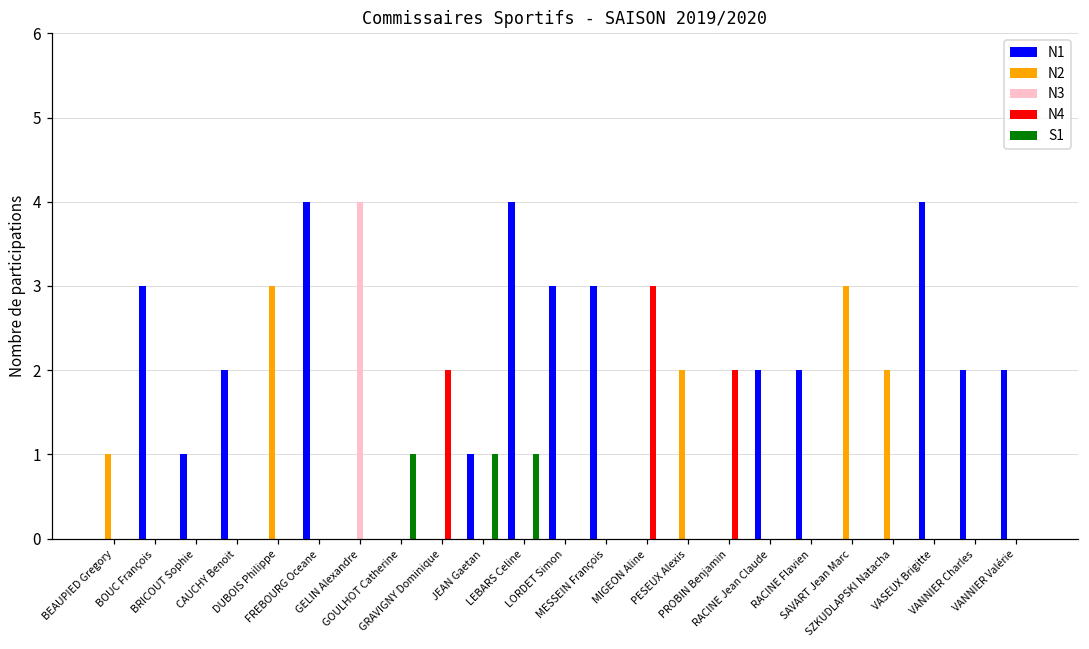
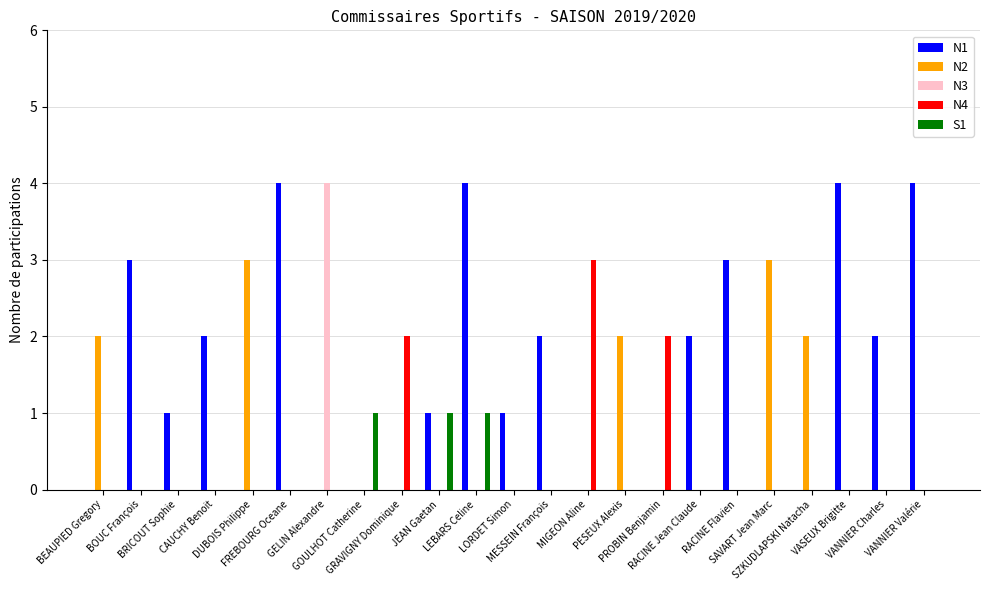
  {
    "N1": {
      "BEAUPIED Gregory": 0,
      "BOUC François": 3,
      "BRICOUT Sophie": 1,
      "CAUCHY Benoit": 2,
      "DUBOIS Philippe": 0,
      "FREBOURG Oceane": 4,
      "GELIN Alexandre": 0,
      "GOULHOT Catherine": 0,
      "GRAVIGNY Dominique": 0,
      "JEAN Gaetan": 1,
      "LEBARS Celine": 4,
-     "LORDET Simon": 3,
-     "MESSEIN François": 3,
+     "LORDET Simon": 1,
+     "MESSEIN François": 2,
      "MIGEON Aline": 0,
      "PESEUX Alexis": 0,
      "PROBIN Benjamin": 0,
      "RACINE Jean Claude": 2,
-     "RACINE Flavien": 2,
+     "RACINE Flavien": 3,
      "SAVART Jean Marc": 0,
      "SZKUDLAPSKI Natacha": 0,
      "VASEUX Brigitte": 4,
      "VANNIER Charles": 2,
-     "VANNIER Valérie": 2
+     "VANNIER Valérie": 4
    },
    "N2": {
-     "BEAUPIED Gregory": 1,
+     "BEAUPIED Gregory": 2,
      "BOUC François": 0,
      "BRICOUT Sophie": 0,
      "CAUCHY Benoit": 0,
      "DUBOIS Philippe": 3,
      "FREBOURG Oceane": 0,
      "GELIN Alexandre": 0,
      "GOULHOT Catherine": 0,
      "GRAVIGNY Dominique": 0,
      "JEAN Gaetan": 0,
      "LEBARS Celine": 0,
      "LORDET Simon": 0,
      "MESSEIN François": 0,
      "MIGEON Aline": 0,
      "PESEUX Alexis": 2,
      "PROBIN Benjamin": 0,
      "RACINE Jean Claude": 0,
      "RACINE Flavien": 0,
      "SAVART Jean Marc": 3,
      "SZKUDLAPSKI Natacha": 2,
      "VASEUX Brigitte": 0,
      "VANNIER Charles": 0,
      "VANNIER Valérie": 0
    },
    "N3": {
      "BEAUPIED Gregory": 0,
      "BOUC François": 0,
      "BRICOUT Sophie": 0,
      "CAUCHY Benoit": 0,
      "DUBOIS Philippe": 0,
      "FREBOURG Oceane": 0,
      "GELIN Alexandre": 4,
      "GOULHOT Catherine": 0,
      "GRAVIGNY Dominique": 0,
      "JEAN Gaetan": 0,
      "LEBARS Celine": 0,
      "LORDET Simon": 0,
      "MESSEIN François": 0,
      "MIGEON Aline": 0,
      "PESEUX Alexis": 0,
      "PROBIN Benjamin": 0,
      "RACINE Jean Claude": 0,
      "RACINE Flavien": 0,
      "SAVART Jean Marc": 0,
      "SZKUDLAPSKI Natacha": 0,
      "VASEUX Brigitte": 0,
      "VANNIER Charles": 0,
      "VANNIER Valérie": 0
    },
    "N4": {
      "BEAUPIED Gregory": 0,
      "BOUC François": 0,
      "BRICOUT Sophie": 0,
      "CAUCHY Benoit": 0,
      "DUBOIS Philippe": 0,
      "FREBOURG Oceane": 0,
      "GELIN Alexandre": 0,
      "GOULHOT Catherine": 0,
      "GRAVIGNY Dominique": 2,
      "JEAN Gaetan": 0,
      "LEBARS Celine": 0,
      "LORDET Simon": 0,
      "MESSEIN François": 0,
      "MIGEON Aline": 3,
      "PESEUX Alexis": 0,
      "PROBIN Benjamin": 2,
      "RACINE Jean Claude": 0,
      "RACINE Flavien": 0,
      "SAVART Jean Marc": 0,
      "SZKUDLAPSKI Natacha": 0,
      "VASEUX Brigitte": 0,
      "VANNIER Charles": 0,
      "VANNIER Valérie": 0
    },
    "S1": {
      "BEAUPIED Gregory": 0,
      "BOUC François": 0,
      "BRICOUT Sophie": 0,
      "CAUCHY Benoit": 0,
      "DUBOIS Philippe": 0,
      "FREBOURG Oceane": 0,
      "GELIN Alexandre": 0,
      "GOULHOT Catherine": 1,
      "GRAVIGNY Dominique": 0,
      "JEAN Gaetan": 1,
      "LEBARS Celine": 1,
      "LORDET Simon": 0,
      "MESSEIN François": 0,
      "MIGEON Aline": 0,
      "PESEUX Alexis": 0,
      "PROBIN Benjamin": 0,
      "RACINE Jean Claude": 0,
      "RACINE Flavien": 0,
      "SAVART Jean Marc": 0,
      "SZKUDLAPSKI Natacha": 0,
      "VASEUX Brigitte": 0,
      "VANNIER Charles": 0,
      "VANNIER Valérie": 0
    }
  }
